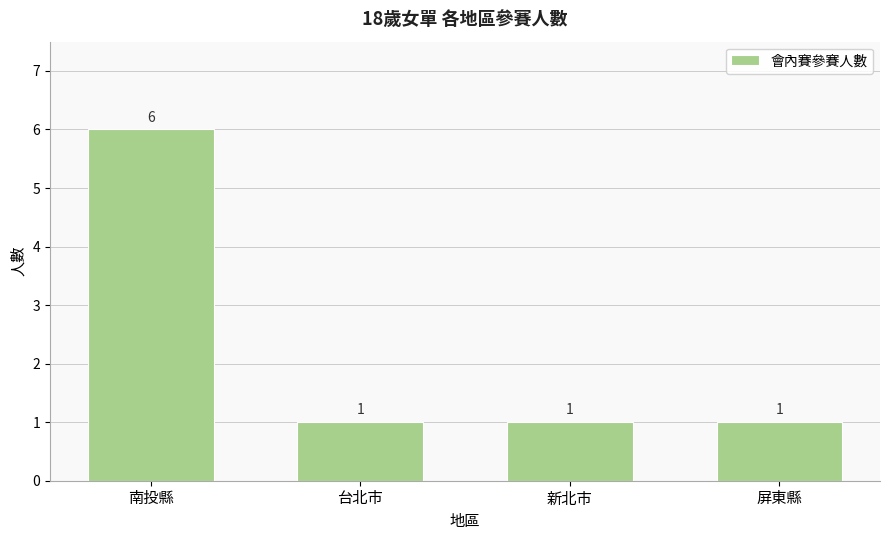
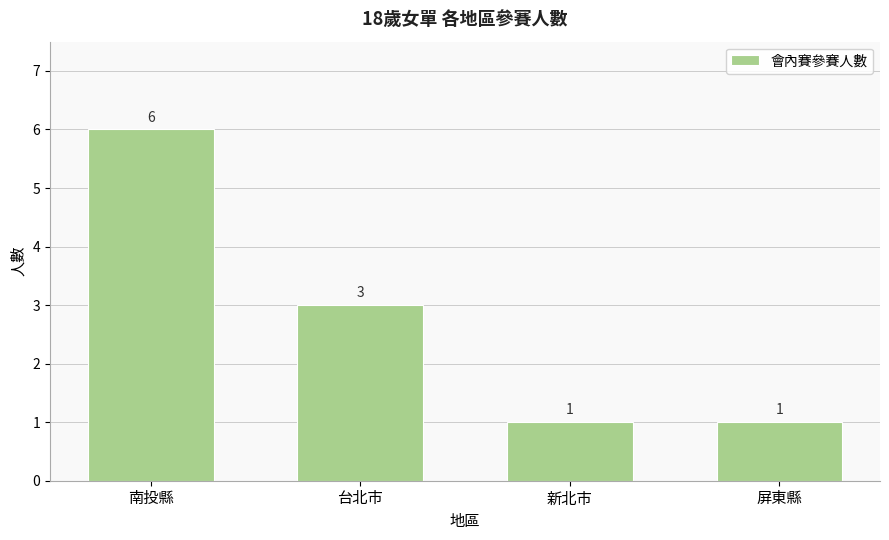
  {
    "南投縣": 6,
-   "台北市": 1,
+   "台北市": 3,
    "新北市": 1,
    "屏東縣": 1
  }
